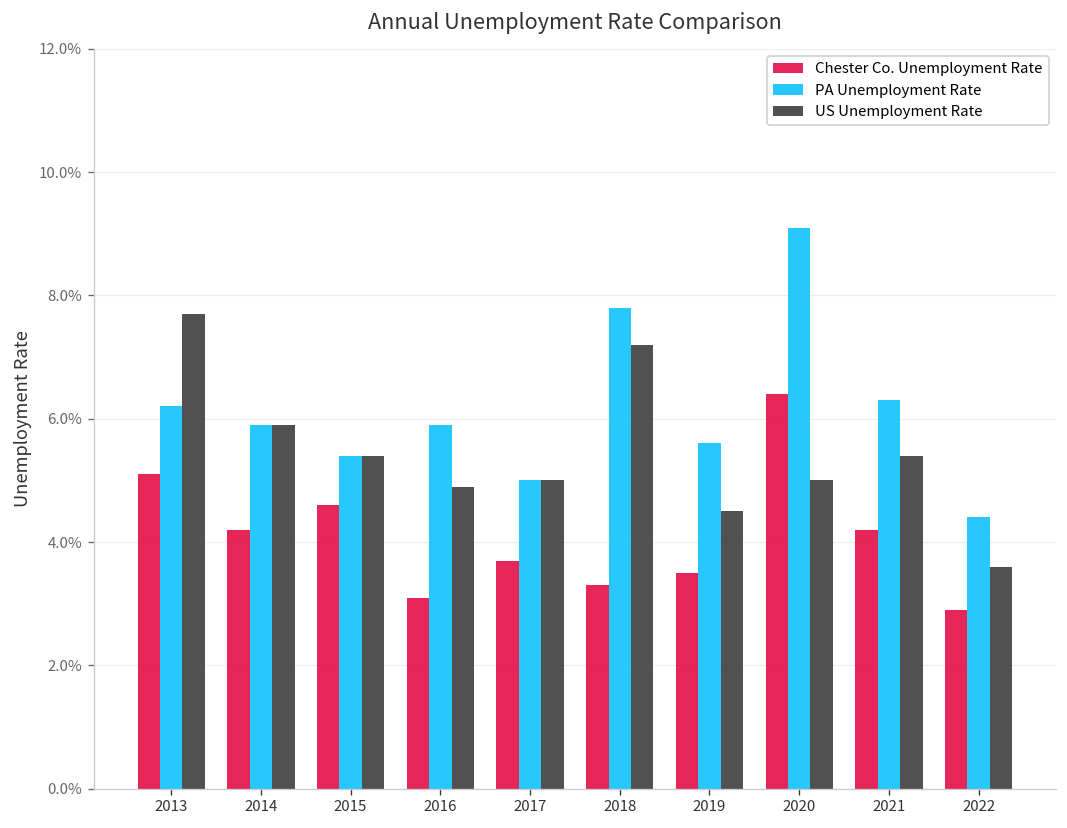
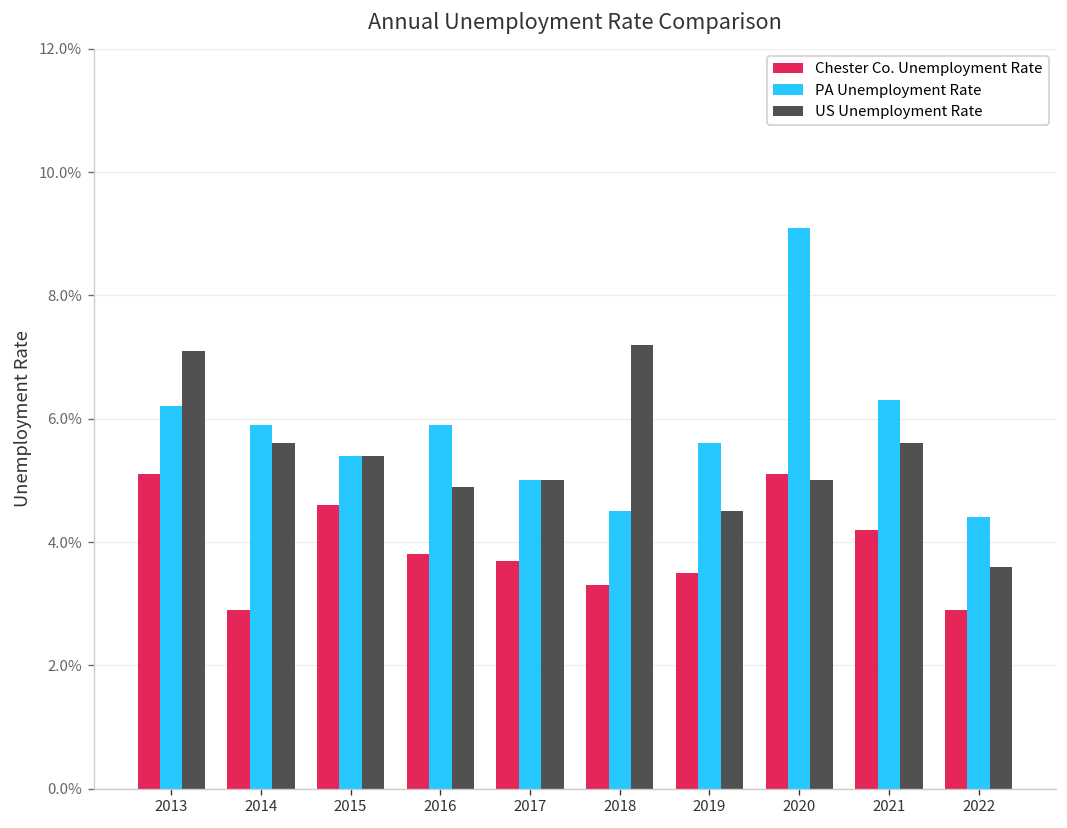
  {
    "Chester Co. Unemployment Rate": {
      "2013": "5.1%",
-     "2014": "4.2%",
+     "2014": "2.9%",
      "2015": "4.6%",
-     "2016": "3.1%",
+     "2016": "3.8%",
      "2017": "3.7%",
      "2018": "3.3%",
      "2019": "3.5%",
-     "2020": "6.4%",
+     "2020": "5.1%",
      "2021": "4.2%",
      "2022": "2.9%"
    },
    "PA Unemployment Rate": {
      "2013": "6.2%",
      "2014": "5.9%",
      "2015": "5.4%",
      "2016": "5.9%",
      "2017": "5.0%",
-     "2018": "7.8%",
+     "2018": "4.5%",
      "2019": "5.6%",
      "2020": "9.1%",
      "2021": "6.3%",
      "2022": "4.4%"
    },
    "US Unemployment Rate": {
-     "2013": "7.7%",
-     "2014": "5.9%",
+     "2013": "7.1%",
+     "2014": "5.6%",
      "2015": "5.4%",
      "2016": "4.9%",
      "2017": "5.0%",
      "2018": "7.2%",
      "2019": "4.5%",
      "2020": "5.0%",
-     "2021": "5.4%",
+     "2021": "5.6%",
      "2022": "3.6%"
    }
  }
